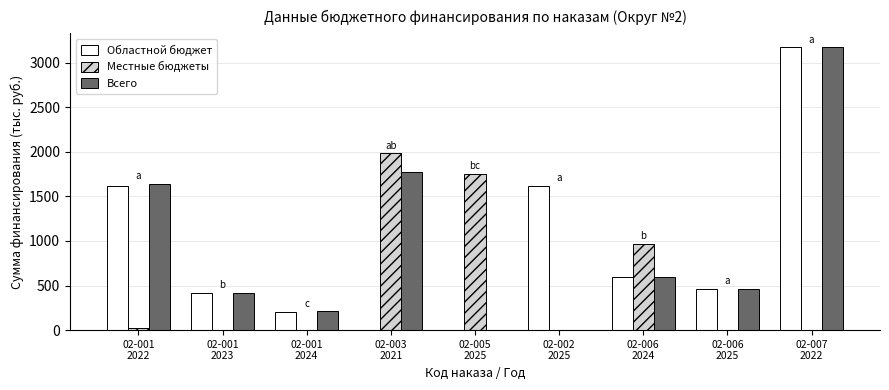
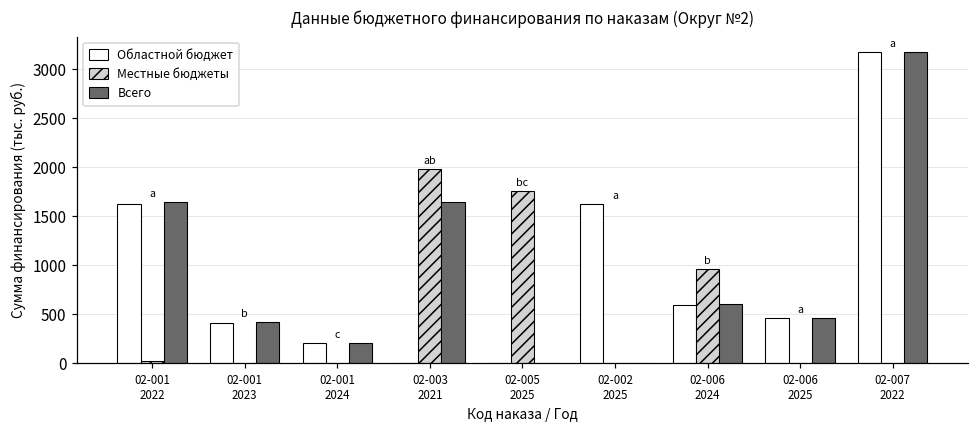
  {
    "Областной бюджет": {
      "02-001 2022": 1600,
      "02-001 2023": 400,
      "02-001 2024": 200,
      "02-003 2021": 0,
      "02-005 2025": 0,
      "02-002 2025": 1600,
      "02-006 2024": 600,
      "02-006 2025": 500,
      "02-007 2022": 3200
    },
    "Местные бюджеты": {
      "02-003 2021": 2000,
      "02-005 2025": 1800,
      "02-002 2025": 0,
      "02-006 2024": 1000,
      "02-007 2022": 0
    },
    "Всего": {
      "02-001 2022": 1600,
      "02-001 2023": 400,
      "02-001 2024": 200,
-     "02-003 2021": 1800,
+     "02-003 2021": 1600,
      "02-005 2025": 0,
      "02-002 2025": 0,
      "02-006 2024": 600,
      "02-006 2025": 500,
      "02-007 2022": 3200
    }
  }
